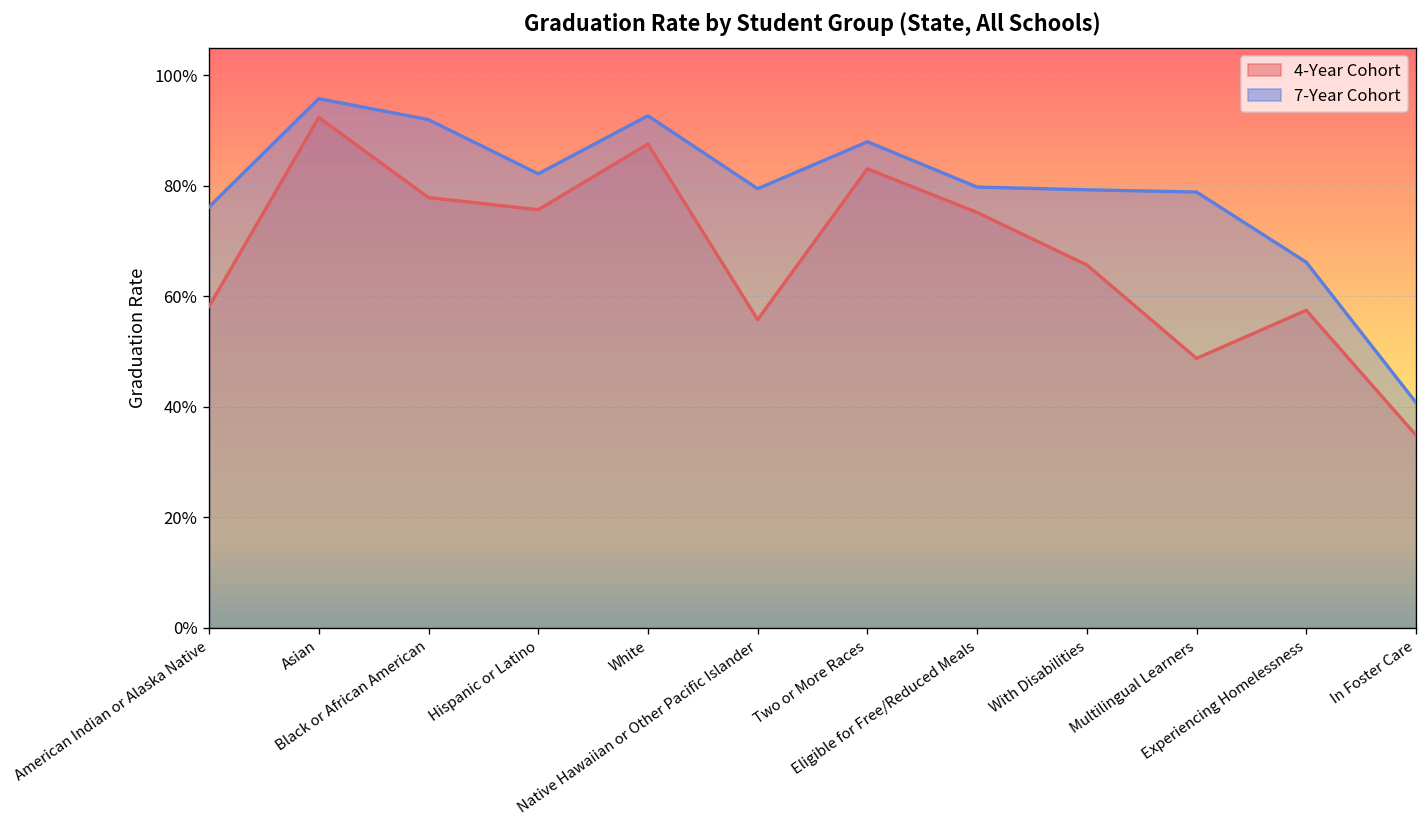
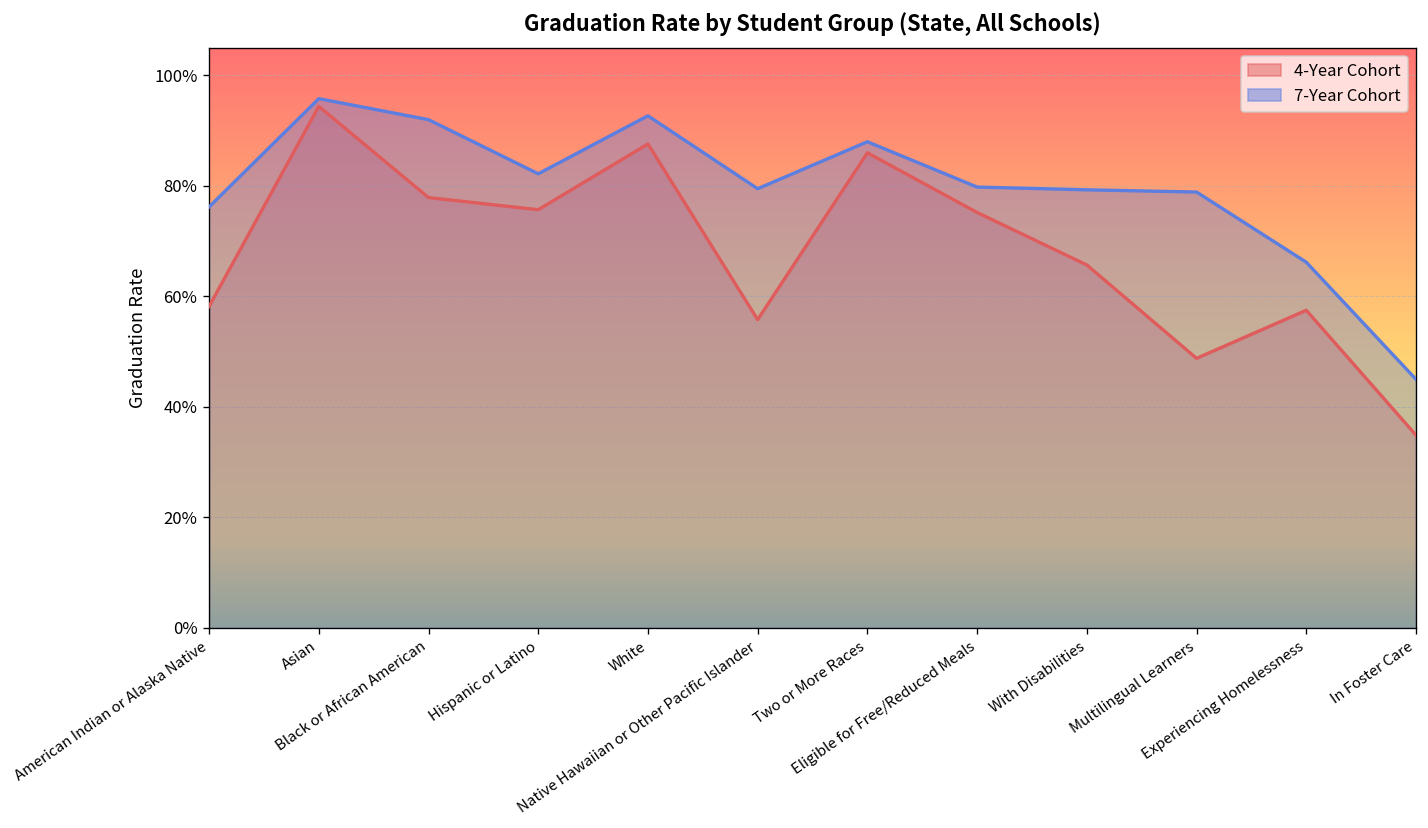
  {
    "4-Year Cohort": {
      "American Indian or Alaska Native": "58%",
-     "Asian": "92%",
+     "Asian": "94%",
      "Black or African American": "78%",
      "Hispanic or Latino": "76%",
      "White": "88%",
      "Native Hawaiian or Other Pacific Islander": "56%",
-     "Two or More Races": "83%",
+     "Two or More Races": "86%",
      "Eligible for Free/Reduced Meals": "75%",
      "With Disabilities": "66%",
      "Multilingual Learners": "49%",
      "Experiencing Homelessness": "57%",
      "In Foster Care": "35%"
    },
    "7-Year Cohort": {
      "American Indian or Alaska Native": "76%",
      "Asian": "96%",
      "Black or African American": "92%",
      "Hispanic or Latino": "82%",
      "White": "93%",
      "Native Hawaiian or Other Pacific Islander": "80%",
      "Two or More Races": "88%",
      "Eligible for Free/Reduced Meals": "80%",
      "With Disabilities": "79%",
      "Multilingual Learners": "79%",
      "Experiencing Homelessness": "66%",
-     "In Foster Care": "41%"
+     "In Foster Care": "45%"
    }
  }
